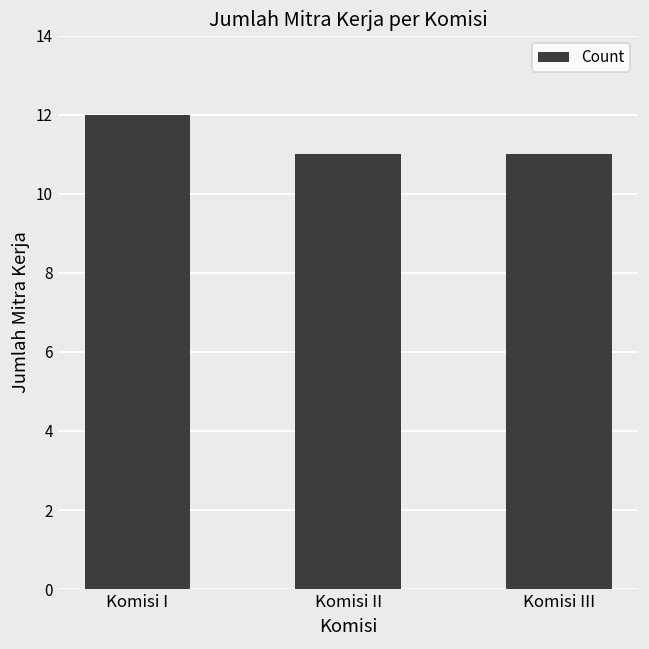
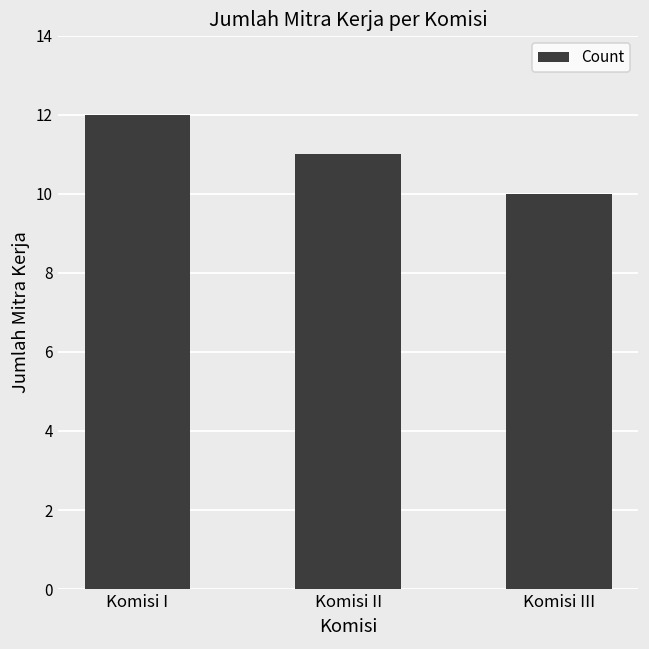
  {
    "Komisi I": 12,
    "Komisi II": 11,
-   "Komisi III": 11
+   "Komisi III": 10
  }
